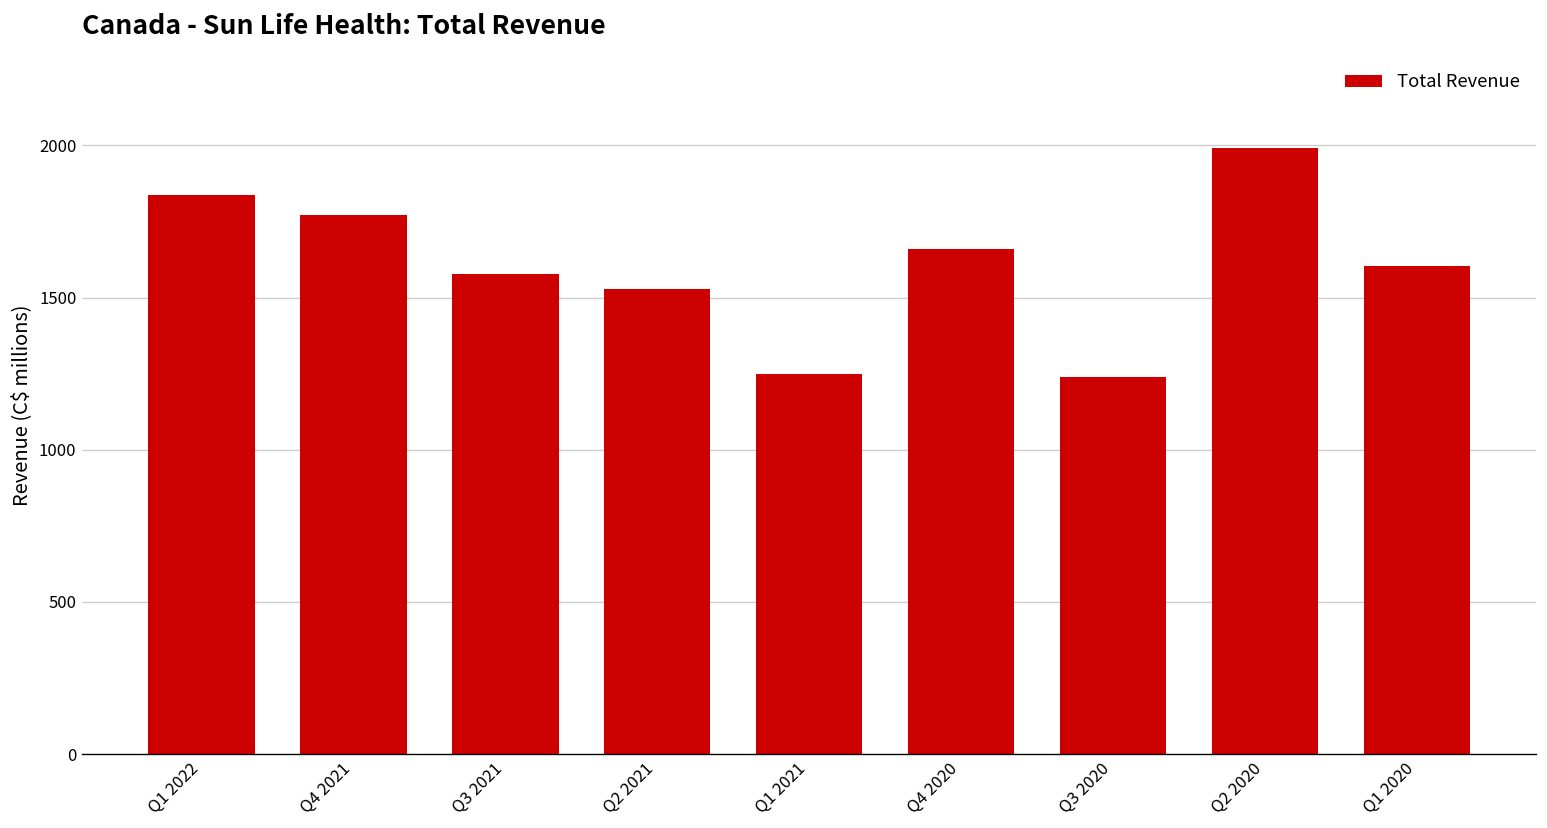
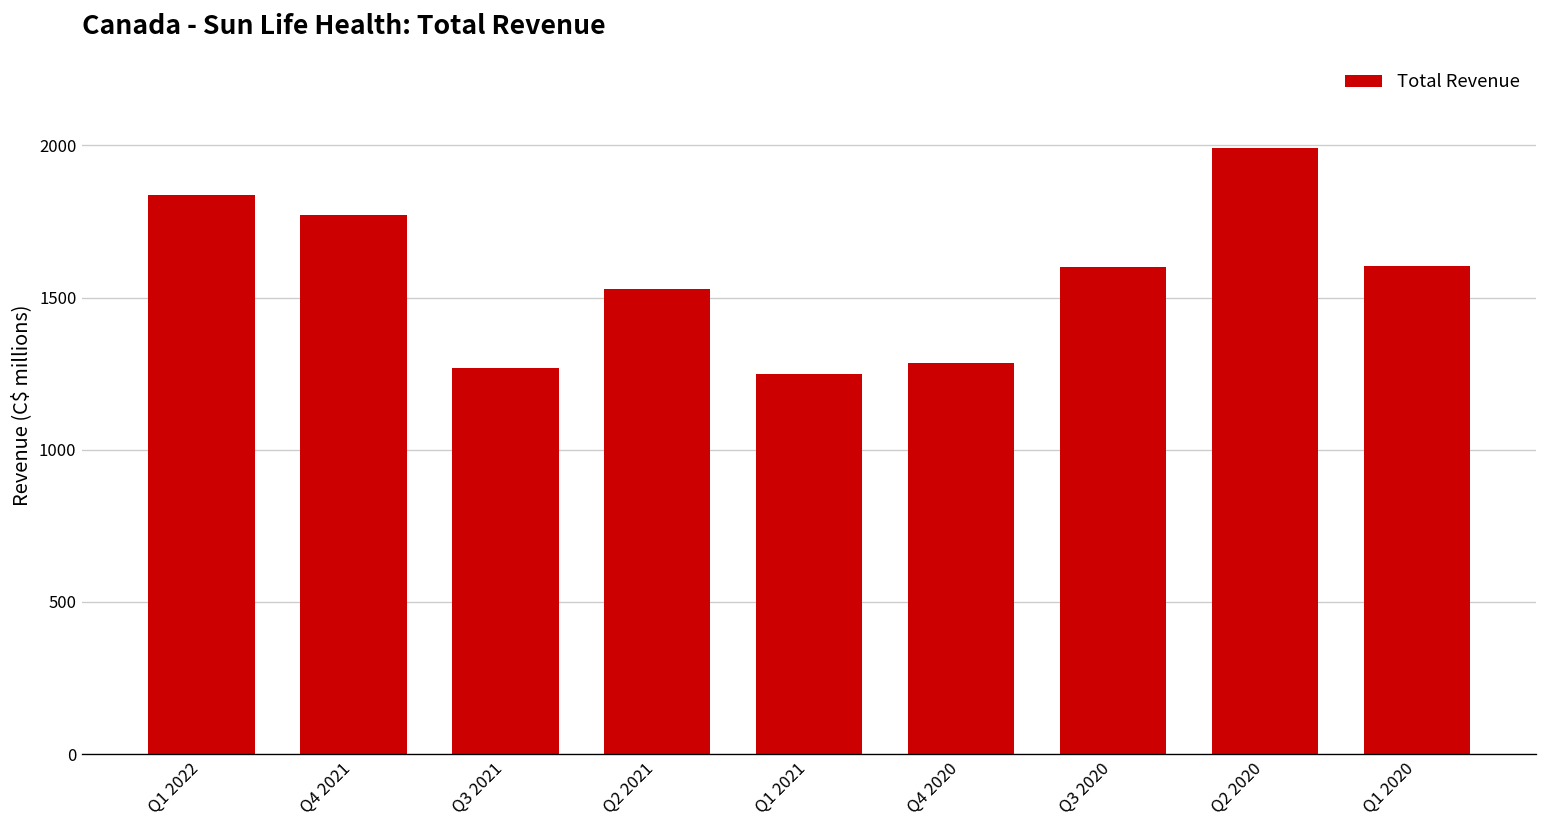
  {
    "Q1 2022": 1840,
    "Q4 2021": 1770,
-   "Q3 2021": 1580,
+   "Q3 2021": 1270,
    "Q2 2021": 1530,
    "Q1 2021": 1250,
-   "Q4 2020": 1660,
-   "Q3 2020": 1240,
+   "Q4 2020": 1280,
+   "Q3 2020": 1600,
    "Q2 2020": 1990,
    "Q1 2020": 1610
  }
